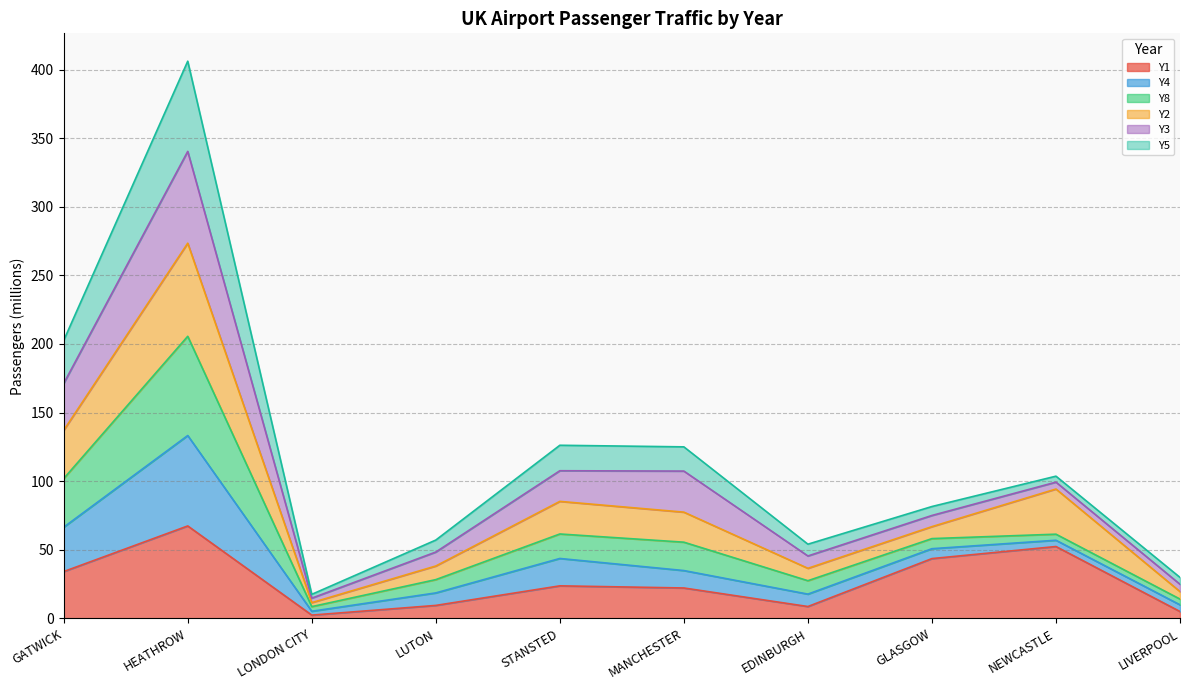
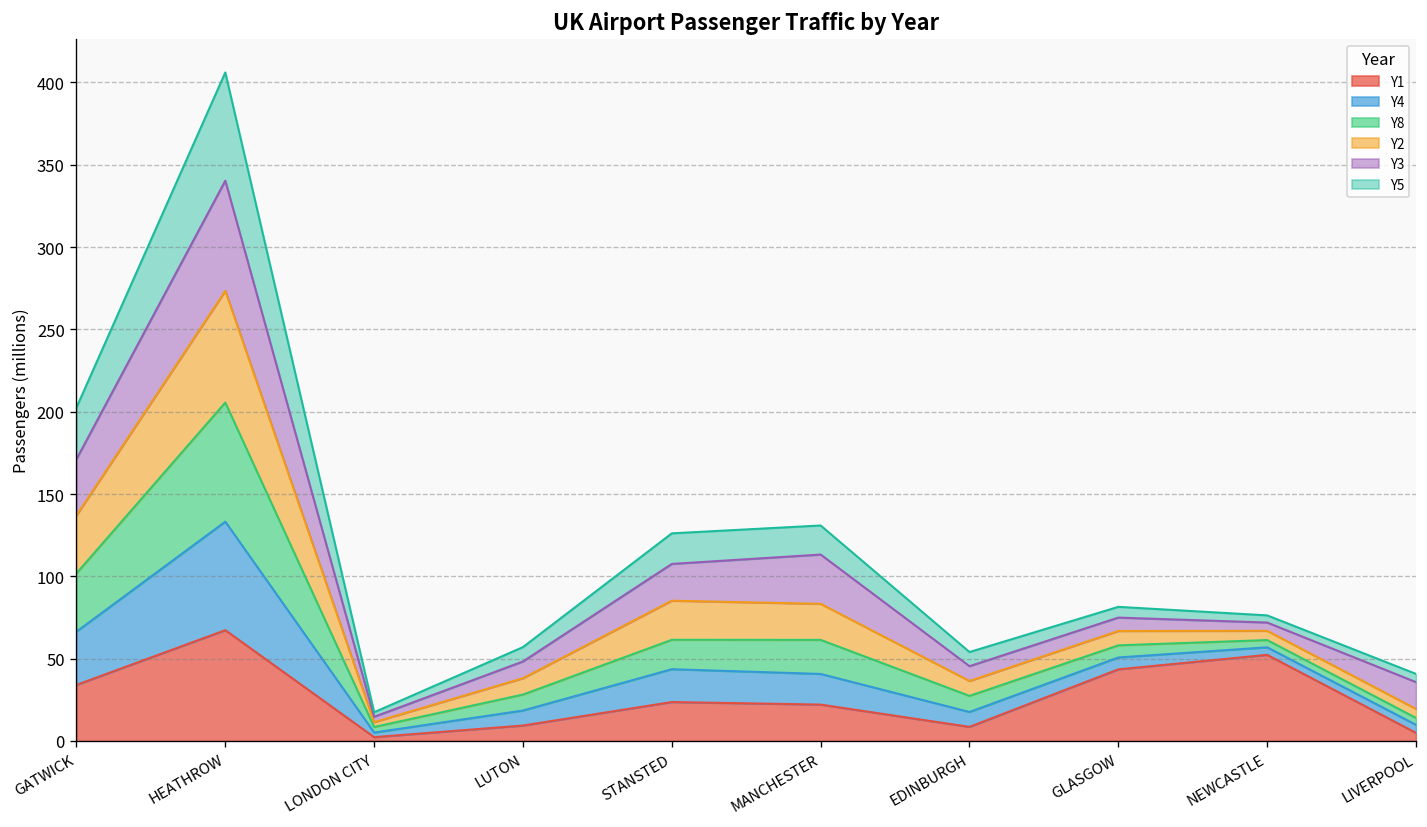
  {
    "Y1": {
      "GATWICK": 34,
      "HEATHROW": 67,
      "LONDON CITY": 2,
      "LUTON": 9,
      "STANSTED": 24,
      "MANCHESTER": 22,
      "EDINBURGH": 9,
      "GLASGOW": 44,
      "NEWCASTLE": 52,
      "LIVERPOOL": 5
    },
    "Y4": {
      "GATWICK": 32,
      "HEATHROW": 66,
      "LONDON CITY": 3,
      "LUTON": 9,
      "STANSTED": 20,
-     "MANCHESTER": 13,
+     "MANCHESTER": 19,
      "EDINBURGH": 9,
      "GLASGOW": 7,
      "NEWCASTLE": 5,
      "LIVERPOOL": 5
    },
    "Y2": {
      "GATWICK": 35,
      "HEATHROW": 68,
      "LONDON CITY": 3,
      "LUTON": 10,
      "STANSTED": 24,
      "MANCHESTER": 22,
      "EDINBURGH": 9,
      "GLASGOW": 9,
-     "NEWCASTLE": 33,
+     "NEWCASTLE": 6,
      "LIVERPOOL": 5
    },
    "Y3": {
      "GATWICK": 34,
      "HEATHROW": 67,
      "LONDON CITY": 3,
      "LUTON": 10,
      "STANSTED": 22,
      "MANCHESTER": 30,
      "EDINBURGH": 9,
      "GLASGOW": 8,
      "NEWCASTLE": 5,
-     "LIVERPOOL": 5
+     "LIVERPOOL": 16
    }
  }
